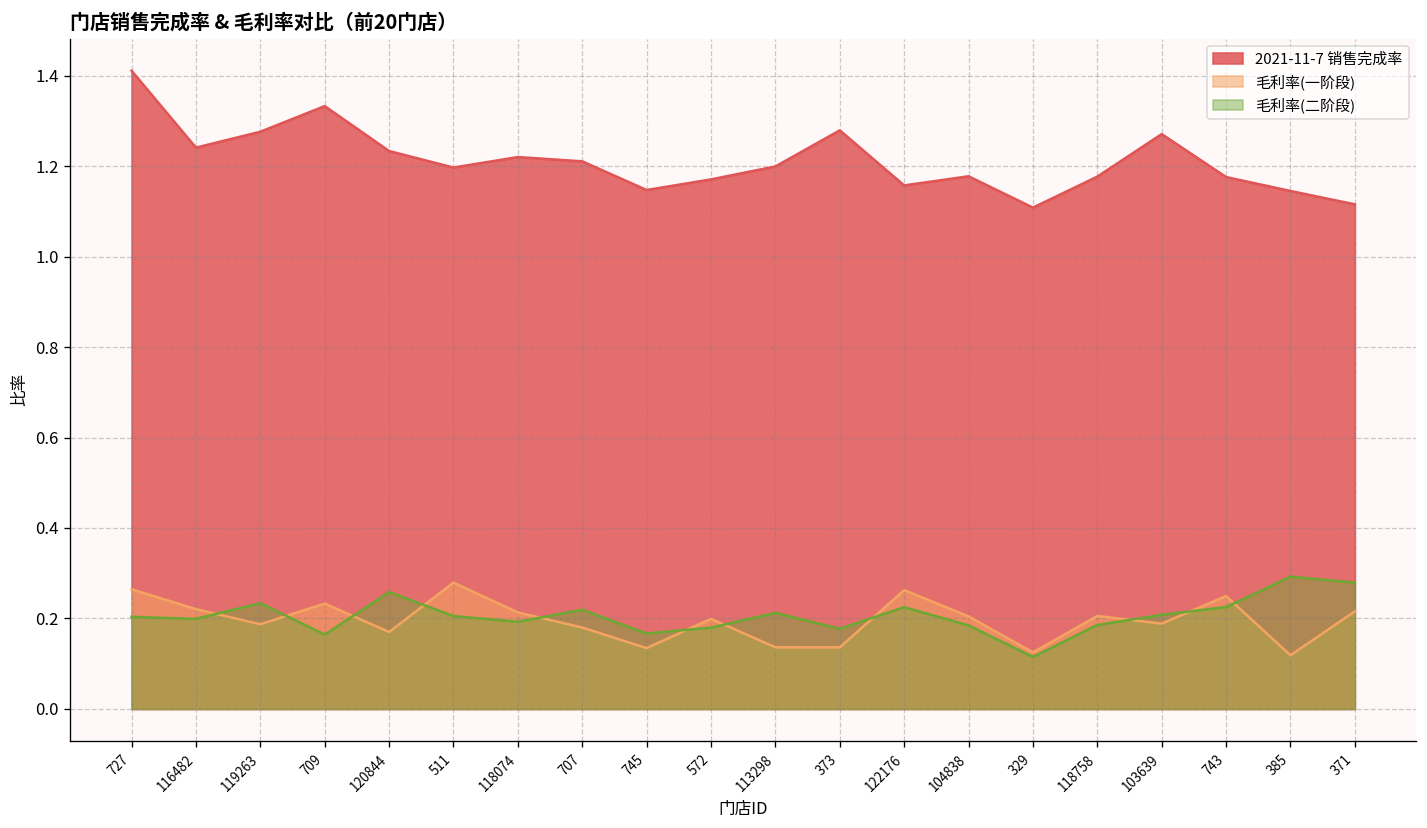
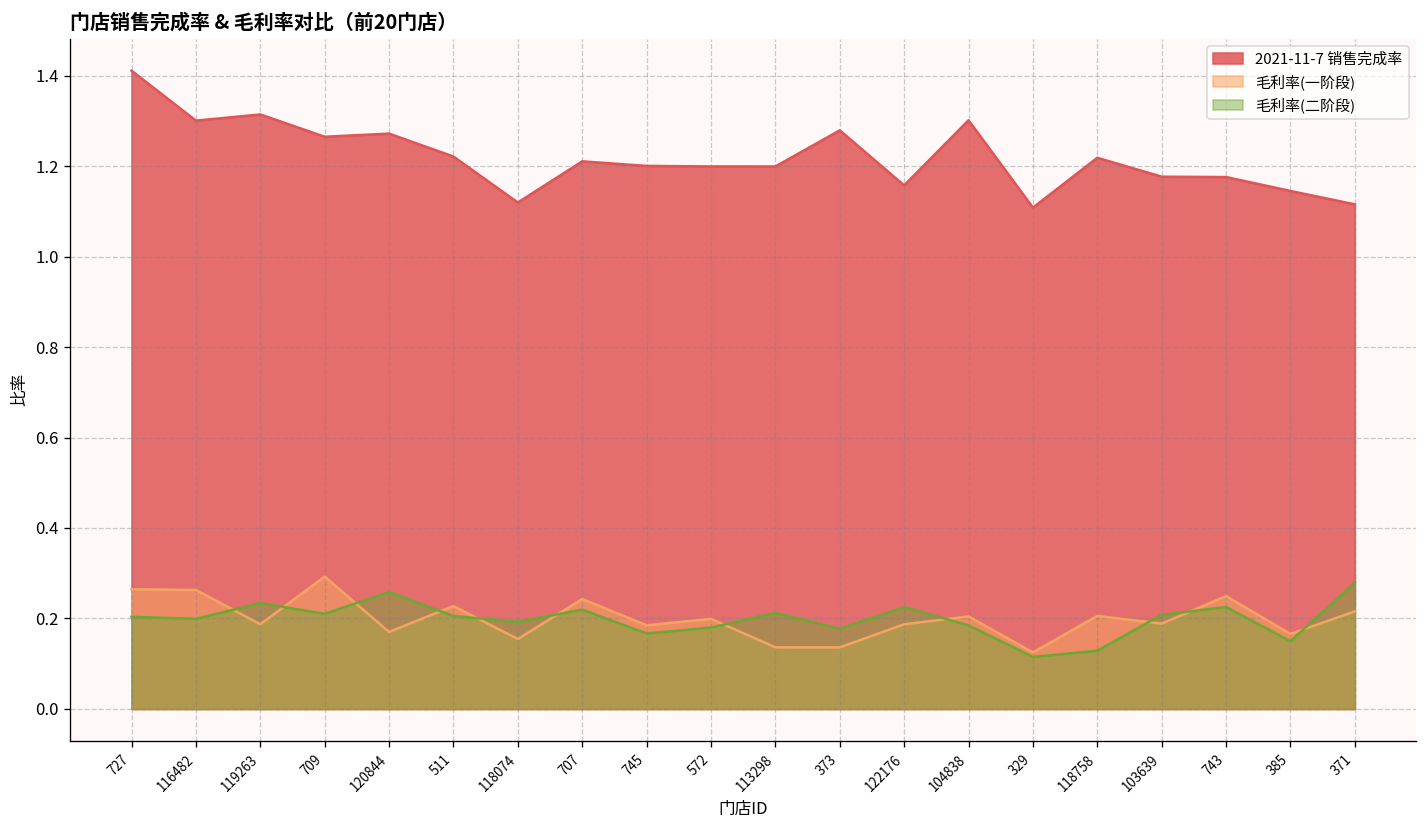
  {
    "2021-11-7 销售完成率": {
      "727": 1.41,
-     "116482": 1.24,
-     "119263": 1.28,
-     "709": 1.33,
-     "120844": 1.23,
-     "511": 1.20,
-     "118074": 1.22,
+     "116482": 1.30,
+     "119263": 1.31,
+     "709": 1.26,
+     "120844": 1.27,
+     "511": 1.22,
+     "118074": 1.12,
      "707": 1.21,
-     "745": 1.15,
-     "572": 1.17,
+     "745": 1.20,
+     "572": 1.20,
      "113298": 1.20,
      "373": 1.28,
      "122176": 1.16,
-     "104838": 1.18,
+     "104838": 1.30,
      "329": 1.11,
-     "118758": 1.18,
-     "103639": 1.27,
+     "118758": 1.22,
+     "103639": 1.18,
      "743": 1.18,
      "385": 1.14,
      "371": 1.12
    },
    "毛利率(一阶段)": {
      "727": 0.26,
-     "116482": 0.22,
+     "116482": 0.26,
      "119263": 0.19,
-     "709": 0.23,
+     "709": 0.29,
      "120844": 0.17,
-     "511": 0.28,
-     "118074": 0.21,
-     "707": 0.18,
-     "745": 0.13,
+     "511": 0.23,
+     "118074": 0.15,
+     "707": 0.24,
+     "745": 0.18,
      "572": 0.20,
      "113298": 0.14,
      "373": 0.14,
-     "122176": 0.26,
+     "122176": 0.19,
      "104838": 0.20,
      "329": 0.13,
      "118758": 0.21,
      "103639": 0.19,
      "743": 0.25,
-     "385": 0.12,
+     "385": 0.17,
      "371": 0.22
    },
    "毛利率(二阶段)": {
      "727": 0.20,
      "116482": 0.20,
      "119263": 0.23,
-     "709": 0.16,
+     "709": 0.21,
      "120844": 0.26,
      "511": 0.21,
      "118074": 0.19,
      "707": 0.22,
      "745": 0.17,
      "572": 0.18,
      "113298": 0.21,
      "373": 0.18,
      "122176": 0.23,
      "104838": 0.18,
      "329": 0.12,
-     "118758": 0.19,
+     "118758": 0.13,
      "103639": 0.21,
      "743": 0.23,
-     "385": 0.29,
+     "385": 0.15,
      "371": 0.28
    }
  }
